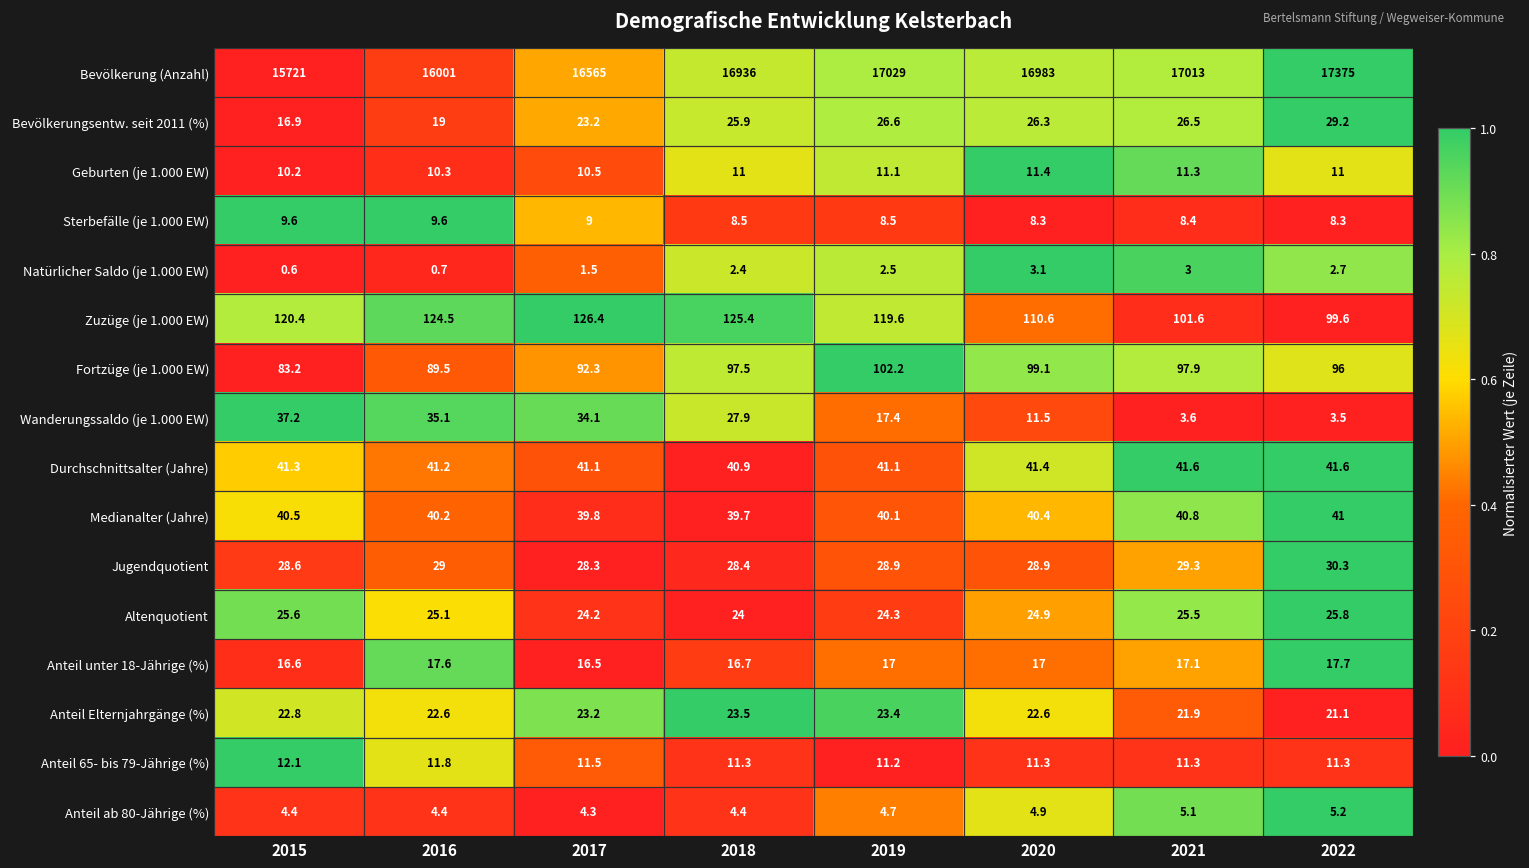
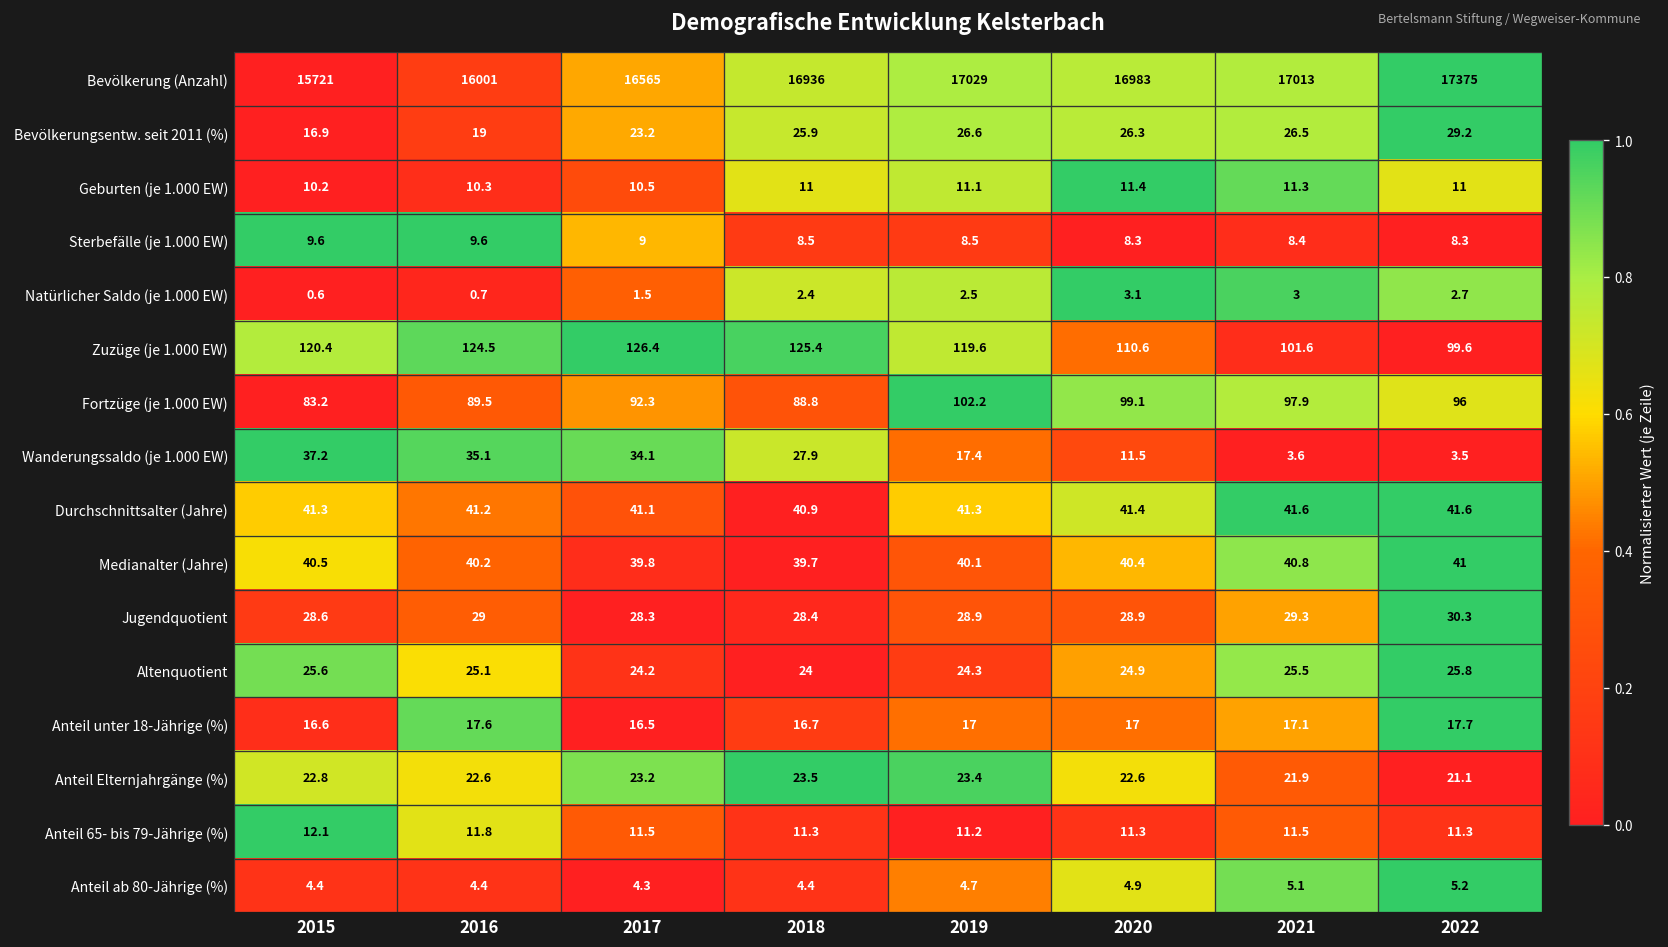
  {
    "Bevölkerung (Anzahl)": {
      "2015": 15721,
      "2016": 16001,
      "2017": 16565,
      "2018": 16936,
      "2019": 17029,
      "2020": 16983,
      "2021": 17013,
      "2022": 17375
    },
    "Bevölkerungsentw. seit 2011 (%)": {
      "2015": 16.9,
      "2016": 19,
      "2017": 23.2,
      "2018": 25.9,
      "2019": 26.6,
      "2020": 26.3,
      "2021": 26.5,
      "2022": 29.2
    },
    "Geburten (je 1.000 EW)": {
      "2015": 10.2,
      "2016": 10.3,
      "2017": 10.5,
      "2018": 11,
      "2019": 11.1,
      "2020": 11.4,
      "2021": 11.3,
      "2022": 11
    },
    "Sterbefälle (je 1.000 EW)": {
      "2015": 9.6,
      "2016": 9.6,
      "2017": 9,
      "2018": 8.5,
      "2019": 8.5,
      "2020": 8.3,
      "2021": 8.4,
      "2022": 8.3
    },
    "Natürlicher Saldo (je 1.000 EW)": {
      "2015": 0.6,
      "2016": 0.7,
      "2017": 1.5,
      "2018": 2.4,
      "2019": 2.5,
      "2020": 3.1,
      "2021": 3,
      "2022": 2.7
    },
    "Zuzüge (je 1.000 EW)": {
      "2015": 120.4,
      "2016": 124.5,
      "2017": 126.4,
      "2018": 125.4,
      "2019": 119.6,
      "2020": 110.6,
      "2021": 101.6,
      "2022": 99.6
    },
    "Fortzüge (je 1.000 EW)": {
      "2015": 83.2,
      "2016": 89.5,
      "2017": 92.3,
-     "2018": 97.5,
+     "2018": 88.8,
      "2019": 102.2,
      "2020": 99.1,
      "2021": 97.9,
      "2022": 96
    },
    "Wanderungssaldo (je 1.000 EW)": {
      "2015": 37.2,
      "2016": 35.1,
      "2017": 34.1,
      "2018": 27.9,
      "2019": 17.4,
      "2020": 11.5,
      "2021": 3.6,
      "2022": 3.5
    },
    "Durchschnittsalter (Jahre)": {
      "2015": 41.3,
      "2016": 41.2,
      "2017": 41.1,
      "2018": 40.9,
-     "2019": 41.1,
+     "2019": 41.3,
      "2020": 41.4,
      "2021": 41.6,
      "2022": 41.6
    },
    "Medianalter (Jahre)": {
      "2015": 40.5,
      "2016": 40.2,
      "2017": 39.8,
      "2018": 39.7,
      "2019": 40.1,
      "2020": 40.4,
      "2021": 40.8,
      "2022": 41
    },
    "Jugendquotient": {
      "2015": 28.6,
      "2016": 29,
      "2017": 28.3,
      "2018": 28.4,
      "2019": 28.9,
      "2020": 28.9,
      "2021": 29.3,
      "2022": 30.3
    },
    "Altenquotient": {
      "2015": 25.6,
      "2016": 25.1,
      "2017": 24.2,
      "2018": 24,
      "2019": 24.3,
      "2020": 24.9,
      "2021": 25.5,
      "2022": 25.8
    },
    "Anteil unter 18-Jährige (%)": {
      "2015": 16.6,
      "2016": 17.6,
      "2017": 16.5,
      "2018": 16.7,
      "2019": 17,
      "2020": 17,
      "2021": 17.1,
      "2022": 17.7
    },
    "Anteil Elternjahrgänge (%)": {
      "2015": 22.8,
      "2016": 22.6,
      "2017": 23.2,
      "2018": 23.5,
      "2019": 23.4,
      "2020": 22.6,
      "2021": 21.9,
      "2022": 21.1
    },
    "Anteil 65- bis 79-Jährige (%)": {
      "2015": 12.1,
      "2016": 11.8,
      "2017": 11.5,
      "2018": 11.3,
      "2019": 11.2,
      "2020": 11.3,
-     "2021": 11.3,
+     "2021": 11.5,
      "2022": 11.3
    },
    "Anteil ab 80-Jährige (%)": {
      "2015": 4.4,
      "2016": 4.4,
      "2017": 4.3,
      "2018": 4.4,
      "2019": 4.7,
      "2020": 4.9,
      "2021": 5.1,
      "2022": 5.2
    }
  }
